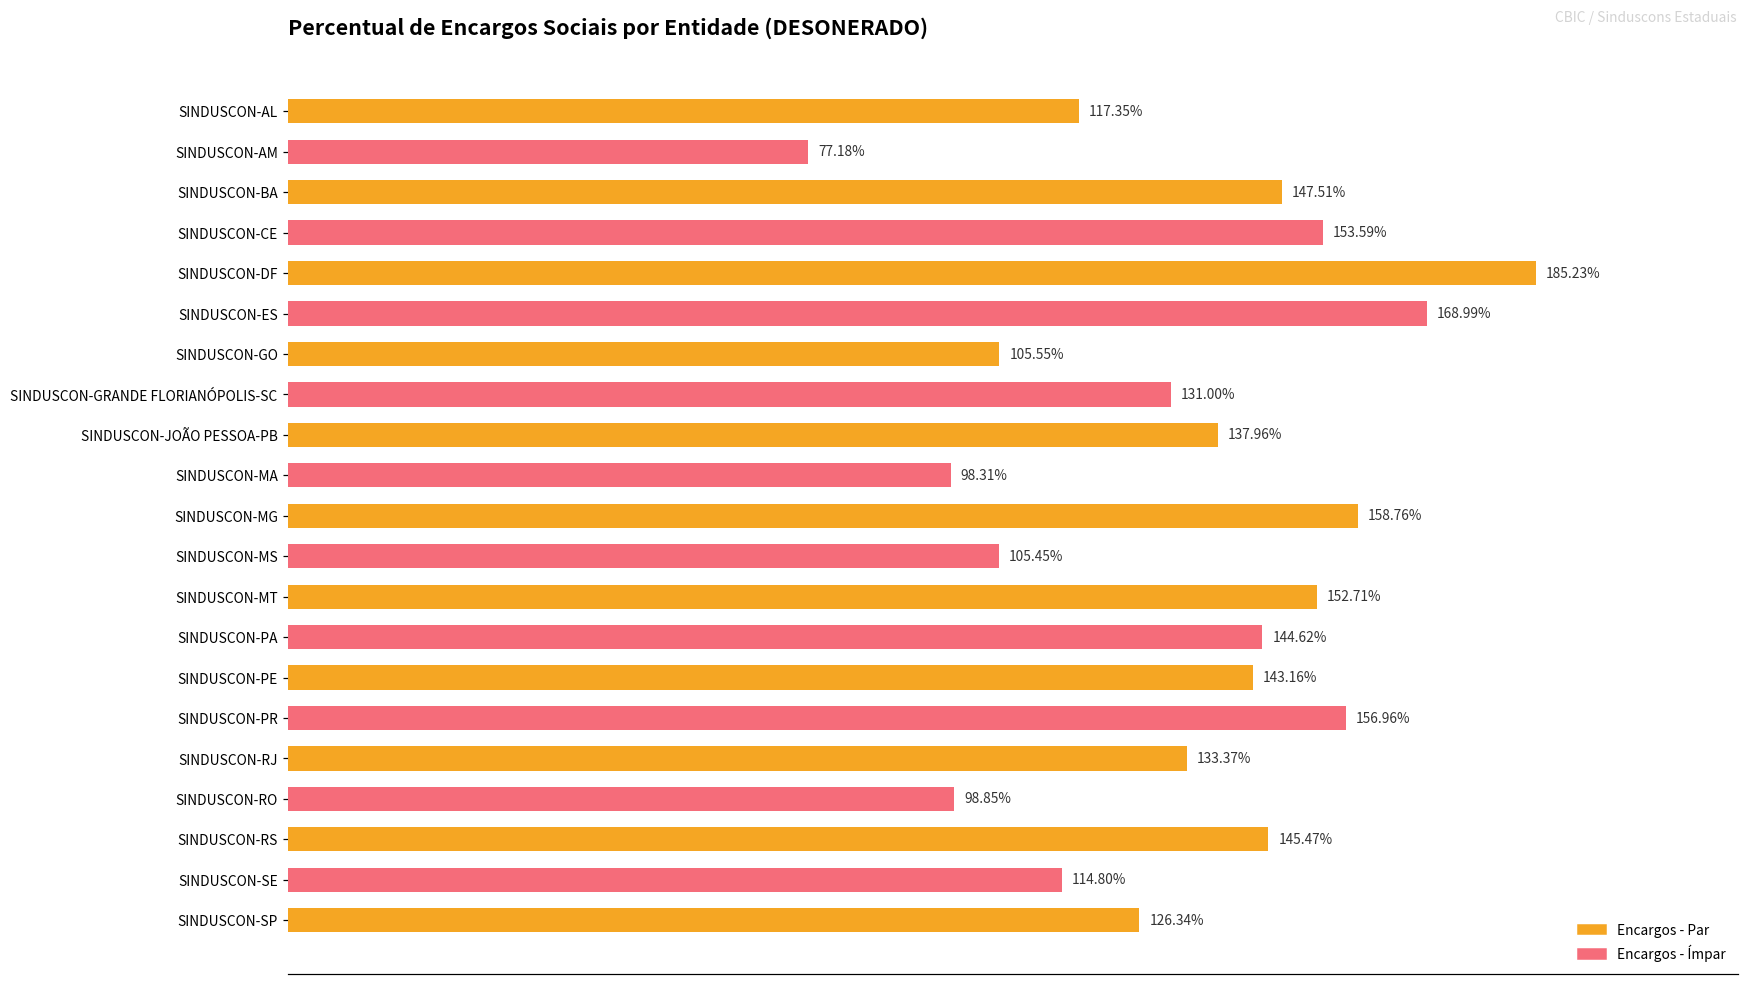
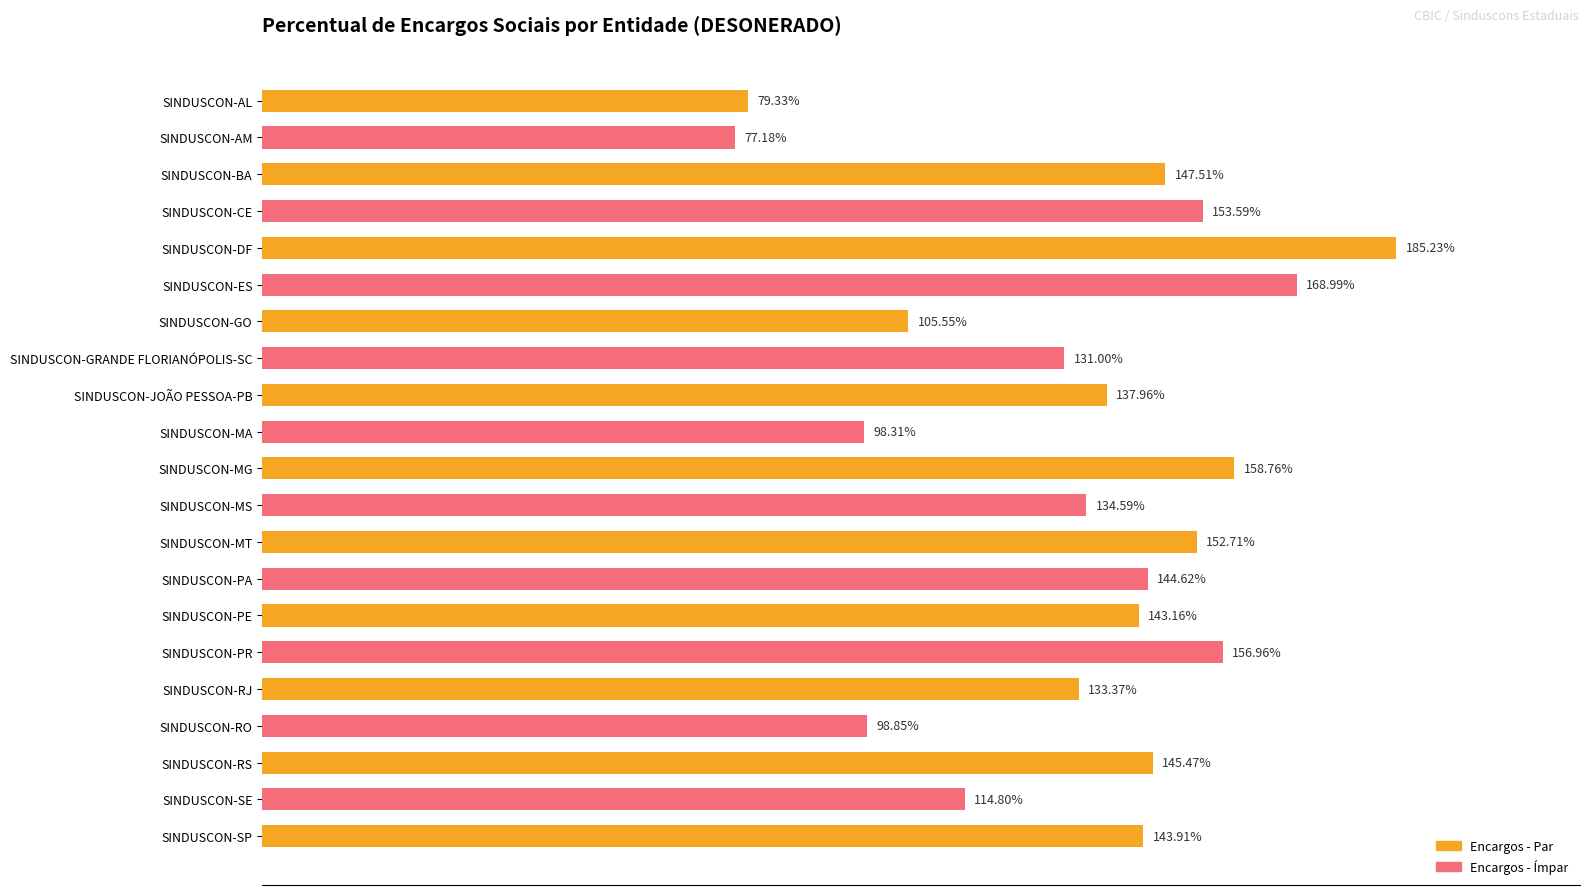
  {
-   "SINDUSCON-AL": "117.35%",
+   "SINDUSCON-AL": "79.33%",
    "SINDUSCON-AM": "77.18%",
    "SINDUSCON-BA": "147.51%",
    "SINDUSCON-CE": "153.59%",
    "SINDUSCON-DF": "185.23%",
    "SINDUSCON-ES": "168.99%",
    "SINDUSCON-GO": "105.55%",
    "SINDUSCON-GRANDE FLORIANÓPOLIS-SC": "131.00%",
    "SINDUSCON-JOÃO PESSOA-PB": "137.96%",
    "SINDUSCON-MA": "98.31%",
    "SINDUSCON-MG": "158.76%",
-   "SINDUSCON-MS": "105.45%",
+   "SINDUSCON-MS": "134.59%",
    "SINDUSCON-MT": "152.71%",
    "SINDUSCON-PA": "144.62%",
    "SINDUSCON-PE": "143.16%",
    "SINDUSCON-PR": "156.96%",
    "SINDUSCON-RJ": "133.37%",
    "SINDUSCON-RO": "98.85%",
    "SINDUSCON-RS": "145.47%",
    "SINDUSCON-SE": "114.80%",
-   "SINDUSCON-SP": "126.34%"
+   "SINDUSCON-SP": "143.91%"
  }
